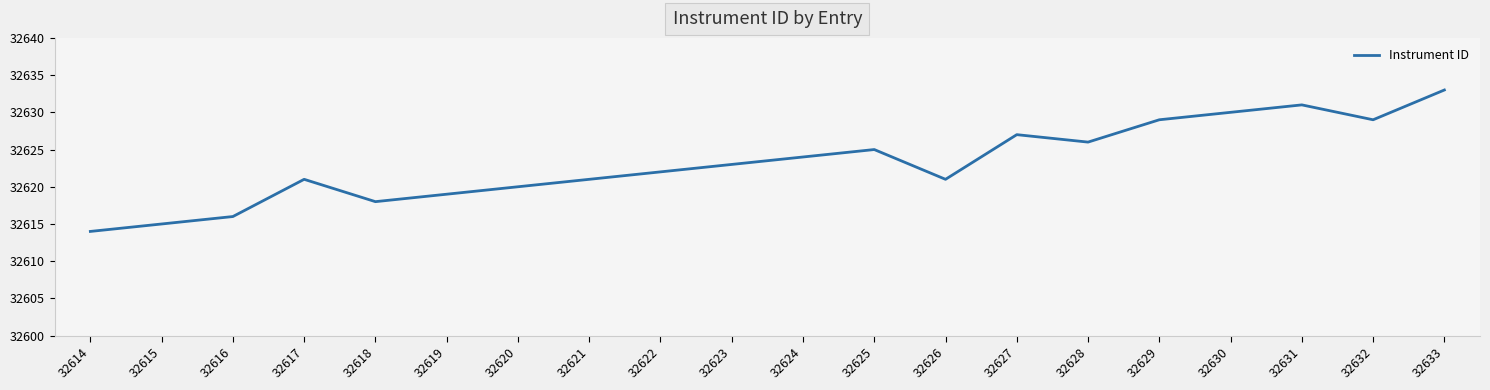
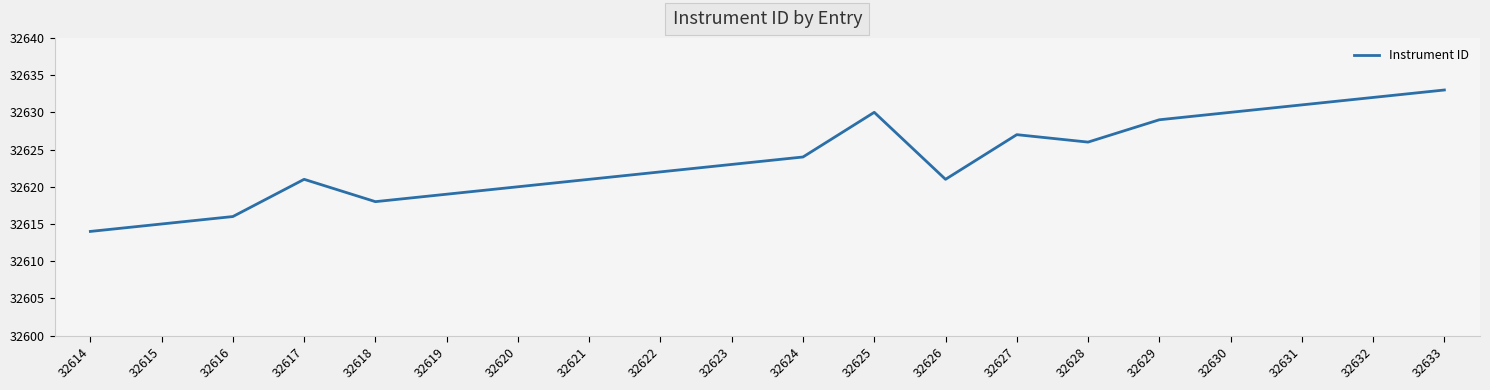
  {
    "32614": 32614,
    "32615": 32615,
    "32616": 32616,
    "32617": 32621,
    "32618": 32618,
    "32619": 32619,
    "32620": 32620,
    "32621": 32621,
    "32622": 32622,
    "32623": 32623,
    "32624": 32624,
-   "32625": 32625,
+   "32625": 32630,
    "32626": 32621,
    "32627": 32627,
    "32628": 32626,
    "32629": 32629,
    "32630": 32630,
    "32631": 32631,
-   "32632": 32629,
+   "32632": 32632,
    "32633": 32633
  }
